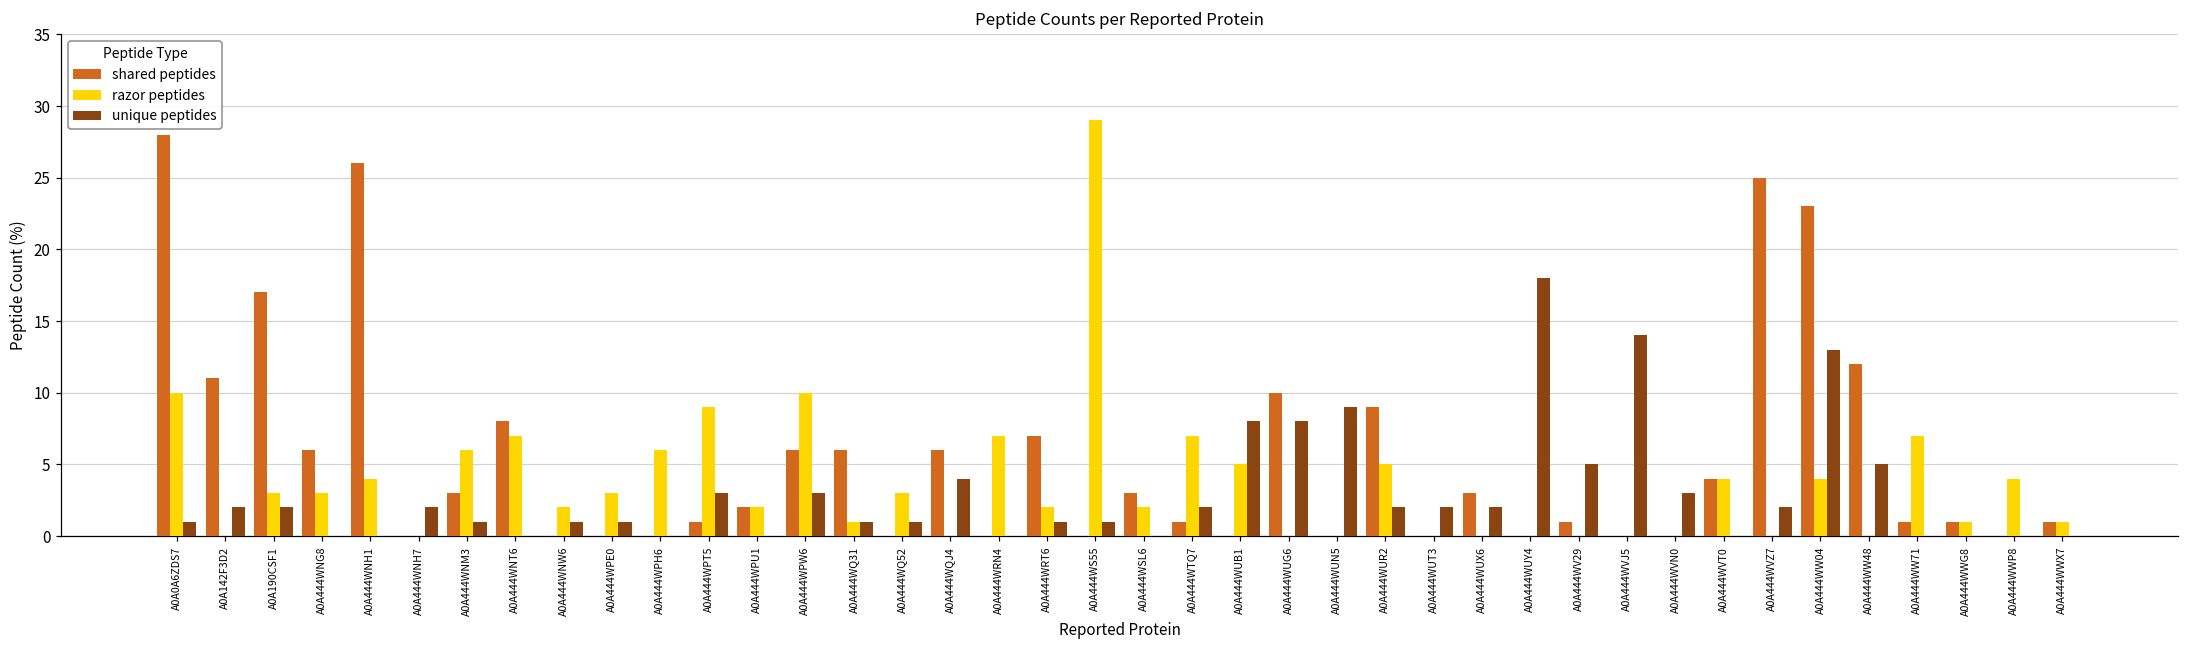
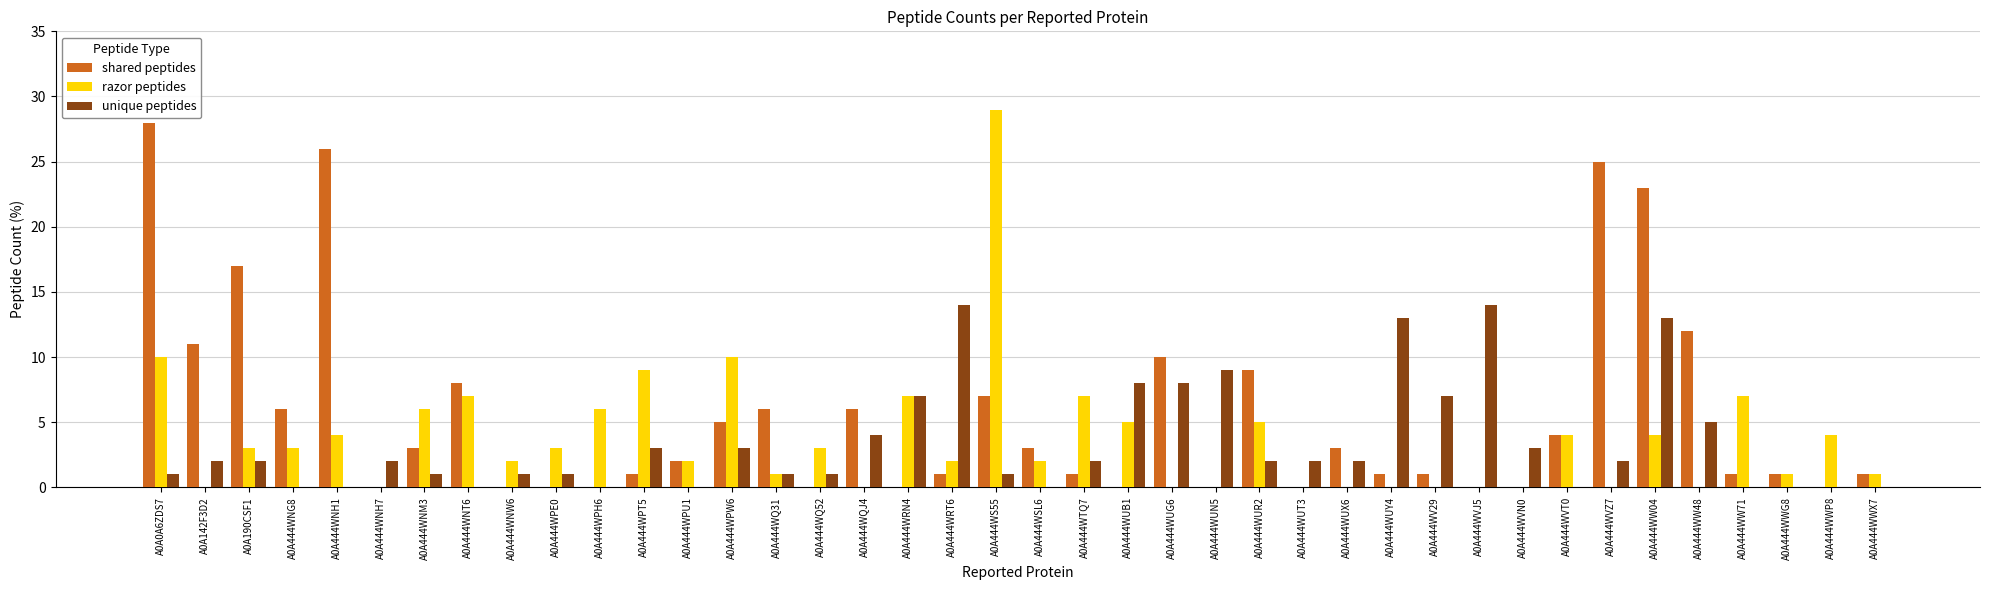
  {
    "shared peptides": {
      "A0A0A6ZDS7": 28,
      "A0A142F3D2": 11,
      "A0A190CSF1": 17,
      "A0A444WNG8": 6,
      "A0A444WNH1": 26,
      "A0A444WNH7": 0,
      "A0A444WNM3": 3,
      "A0A444WNT6": 8,
      "A0A444WNW6": 0,
      "A0A444WPE0": 0,
      "A0A444WPH6": 0,
      "A0A444WPT5": 1,
      "A0A444WPU1": 2,
-     "A0A444WPW6": 6,
+     "A0A444WPW6": 5,
      "A0A444WQ31": 6,
      "A0A444WQ52": 0,
      "A0A444WQJ4": 6,
      "A0A444WRN4": 0,
-     "A0A444WRT6": 7,
-     "A0A444WS55": 0,
+     "A0A444WRT6": 1,
+     "A0A444WS55": 7,
      "A0A444WSL6": 3,
      "A0A444WTQ7": 1,
      "A0A444WUB1": 0,
      "A0A444WUG6": 10,
      "A0A444WUN5": 0,
      "A0A444WUR2": 9,
      "A0A444WUT3": 0,
      "A0A444WUX6": 3,
-     "A0A444WUY4": 0,
+     "A0A444WUY4": 1,
      "A0A444WV29": 1,
      "A0A444WVJ5": 0,
      "A0A444WVN0": 0,
      "A0A444WVT0": 4,
      "A0A444WVZ7": 25,
      "A0A444WW04": 23,
      "A0A444WW48": 12,
      "A0A444WW71": 1,
      "A0A444WWG8": 1,
      "A0A444WWP8": 0,
      "A0A444WWX7": 1
    },
    "razor peptides": {
      "A0A0A6ZDS7": 10,
      "A0A142F3D2": 0,
      "A0A190CSF1": 3,
      "A0A444WNG8": 3,
      "A0A444WNH1": 4,
      "A0A444WNH7": 0,
      "A0A444WNM3": 6,
      "A0A444WNT6": 7,
      "A0A444WNW6": 2,
      "A0A444WPE0": 3,
      "A0A444WPH6": 6,
      "A0A444WPT5": 9,
      "A0A444WPU1": 2,
      "A0A444WPW6": 10,
      "A0A444WQ31": 1,
      "A0A444WQ52": 3,
      "A0A444WQJ4": 0,
      "A0A444WRN4": 7,
      "A0A444WRT6": 2,
      "A0A444WS55": 29,
      "A0A444WSL6": 2,
      "A0A444WTQ7": 7,
      "A0A444WUB1": 5,
      "A0A444WUG6": 0,
      "A0A444WUN5": 0,
      "A0A444WUR2": 5,
      "A0A444WUT3": 0,
      "A0A444WUX6": 0,
      "A0A444WUY4": 0,
      "A0A444WV29": 0,
      "A0A444WVJ5": 0,
      "A0A444WVN0": 0,
      "A0A444WVT0": 4,
      "A0A444WVZ7": 0,
      "A0A444WW04": 4,
      "A0A444WW48": 0,
      "A0A444WW71": 7,
      "A0A444WWG8": 1,
      "A0A444WWP8": 4,
      "A0A444WWX7": 1
    },
    "unique peptides": {
      "A0A0A6ZDS7": 1,
      "A0A142F3D2": 2,
      "A0A190CSF1": 2,
      "A0A444WNG8": 0,
      "A0A444WNH1": 0,
      "A0A444WNH7": 2,
      "A0A444WNM3": 1,
      "A0A444WNT6": 0,
      "A0A444WNW6": 1,
      "A0A444WPE0": 1,
      "A0A444WPH6": 0,
      "A0A444WPT5": 3,
      "A0A444WPU1": 0,
      "A0A444WPW6": 3,
      "A0A444WQ31": 1,
      "A0A444WQ52": 1,
      "A0A444WQJ4": 4,
-     "A0A444WRN4": 0,
-     "A0A444WRT6": 1,
+     "A0A444WRN4": 7,
+     "A0A444WRT6": 14,
      "A0A444WS55": 1,
      "A0A444WSL6": 0,
      "A0A444WTQ7": 2,
      "A0A444WUB1": 8,
      "A0A444WUG6": 8,
      "A0A444WUN5": 9,
      "A0A444WUR2": 2,
      "A0A444WUT3": 2,
      "A0A444WUX6": 2,
-     "A0A444WUY4": 18,
-     "A0A444WV29": 5,
+     "A0A444WUY4": 13,
+     "A0A444WV29": 7,
      "A0A444WVJ5": 14,
      "A0A444WVN0": 3,
      "A0A444WVT0": 0,
      "A0A444WVZ7": 2,
      "A0A444WW04": 13,
      "A0A444WW48": 5,
      "A0A444WW71": 0,
      "A0A444WWG8": 0,
      "A0A444WWP8": 0,
      "A0A444WWX7": 0
    }
  }
